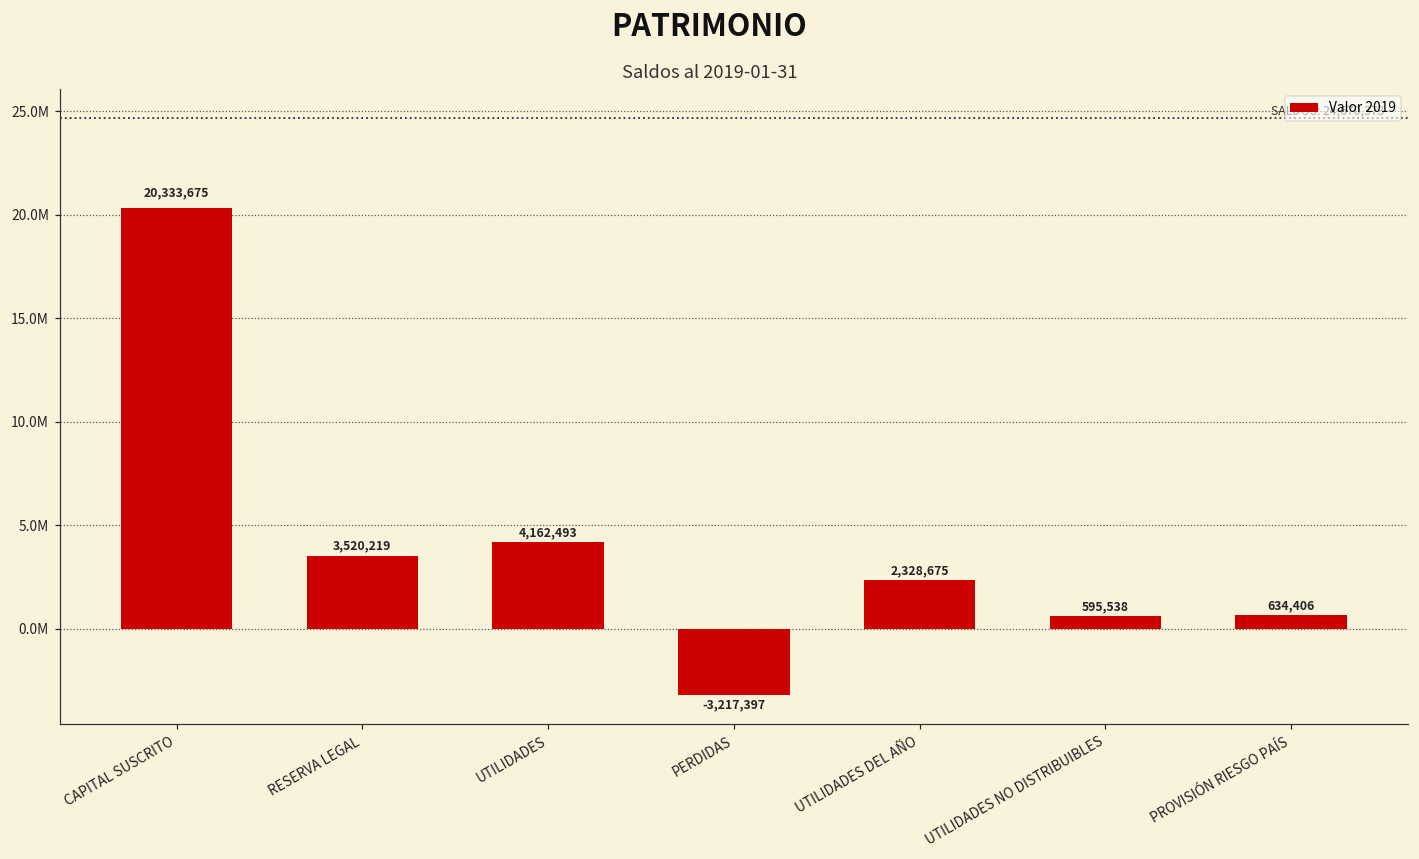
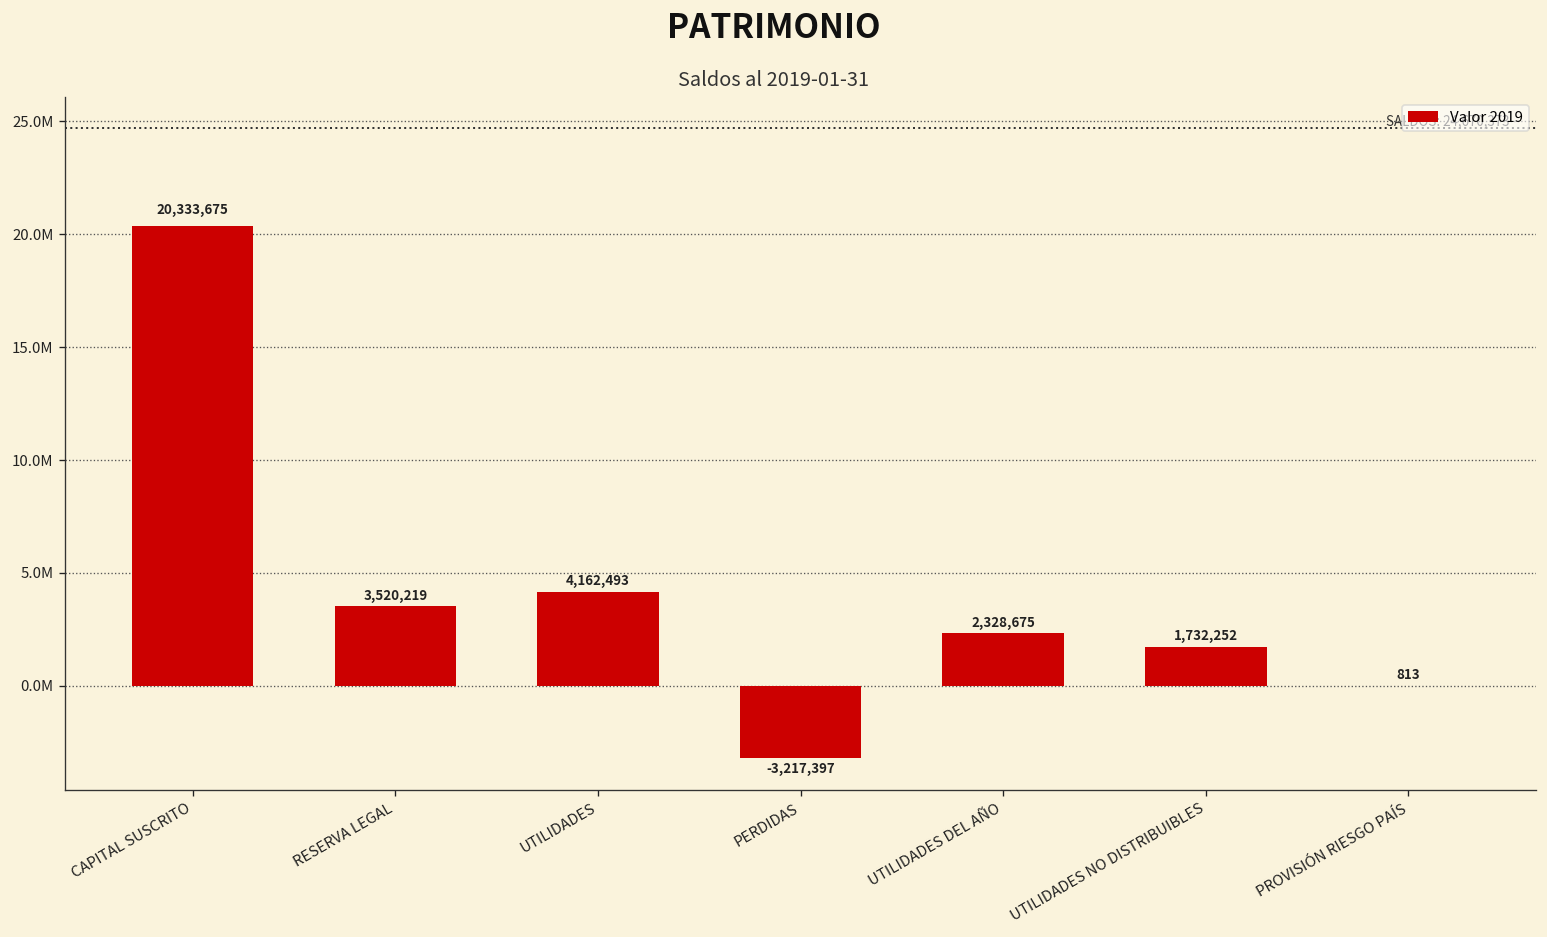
  {
    "CAPITAL SUSCRITO": "20,333,675",
    "RESERVA LEGAL": "3,520,219",
    "UTILIDADES": "4,162,493",
    "PERDIDAS": "-3,217,397",
    "UTILIDADES DEL AÑO": "2,328,675",
-   "UTILIDADES NO DISTRIBUIBLES": "595,538",
-   "PROVISIÓN RIESGO PAÍS": "634,406"
+   "UTILIDADES NO DISTRIBUIBLES": "1,732,252",
+   "PROVISIÓN RIESGO PAÍS": "813"
  }
